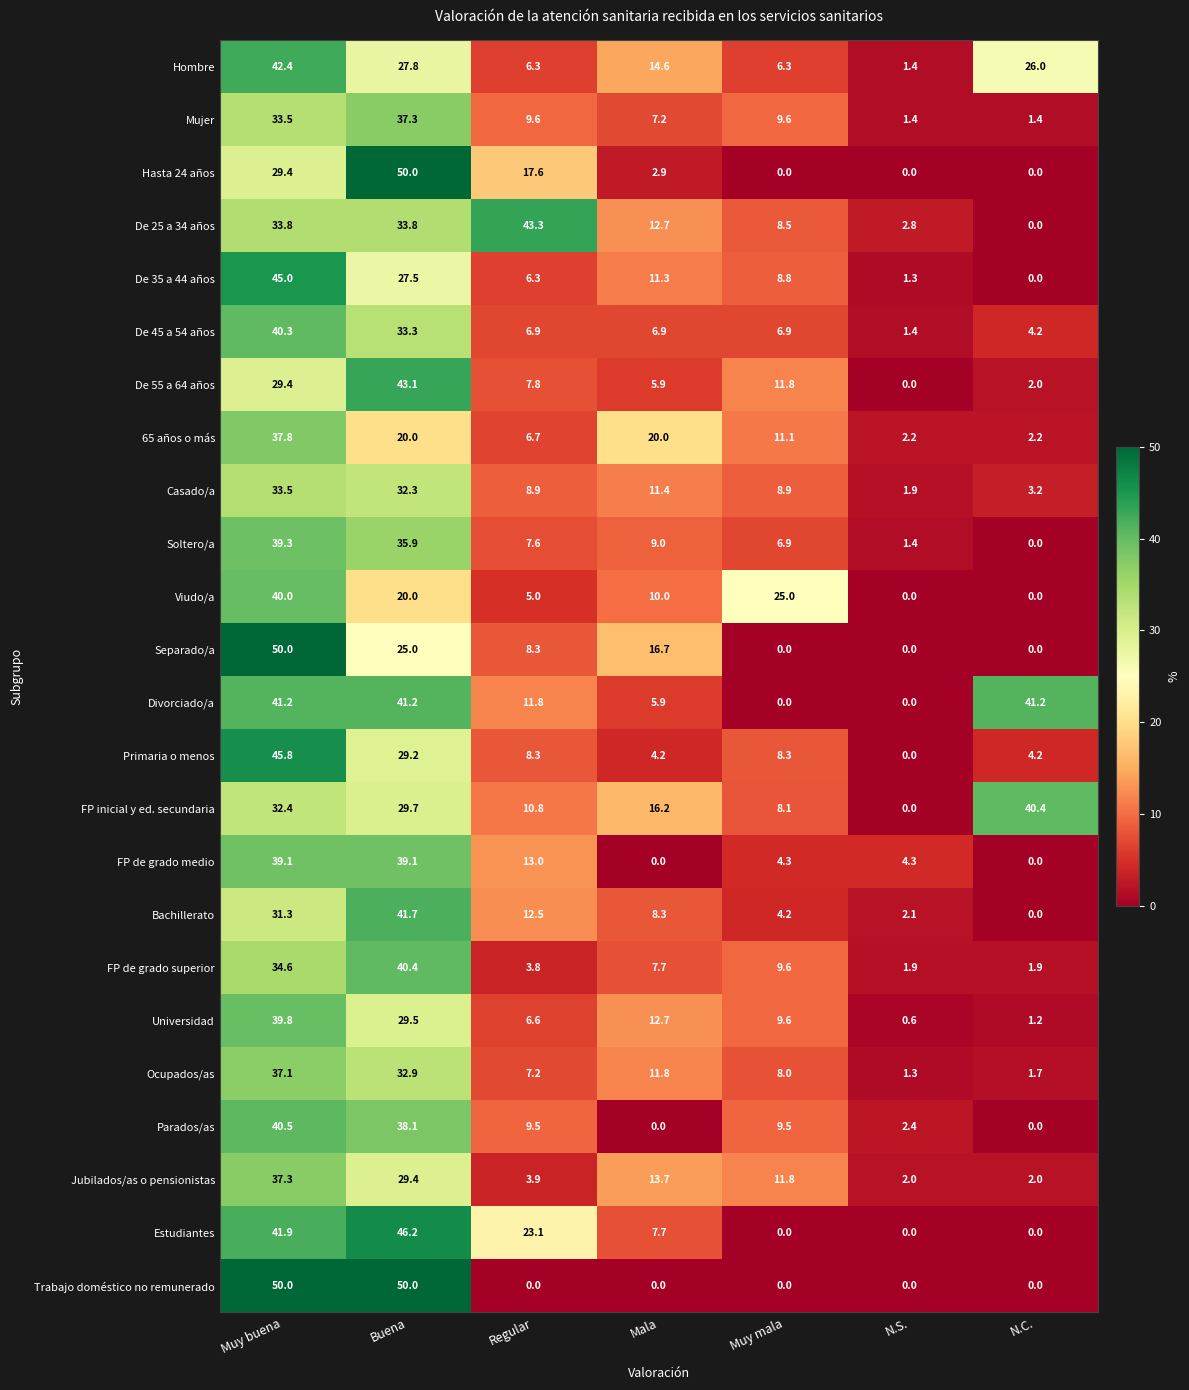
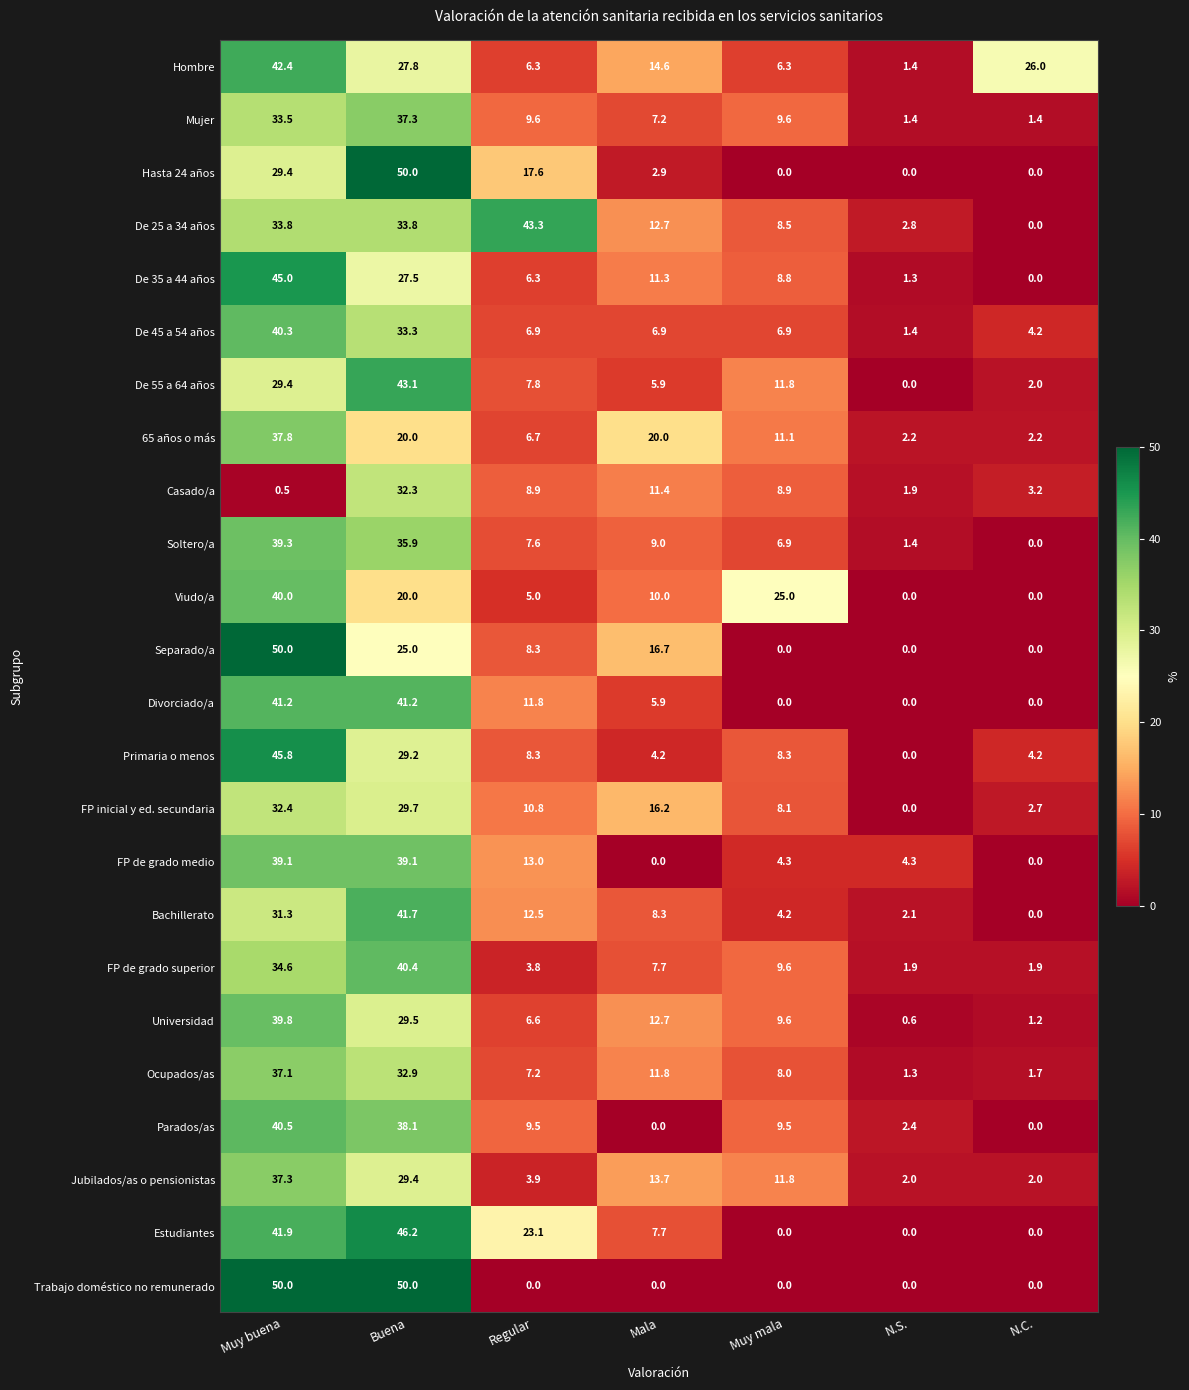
  {
    "Hombre": {
      "Muy buena": 42.4,
      "Buena": 27.8,
      "Regular": 6.3,
      "Mala": 14.6,
      "Muy mala": 6.3,
      "N.S.": 1.4,
      "N.C.": 26.0
    },
    "Mujer": {
      "Muy buena": 33.5,
      "Buena": 37.3,
      "Regular": 9.6,
      "Mala": 7.2,
      "Muy mala": 9.6,
      "N.S.": 1.4,
      "N.C.": 1.4
    },
    "Hasta 24 años": {
      "Muy buena": 29.4,
      "Buena": 50.0,
      "Regular": 17.6,
      "Mala": 2.9,
      "Muy mala": 0.0,
      "N.S.": 0.0,
      "N.C.": 0.0
    },
    "De 25 a 34 años": {
      "Muy buena": 33.8,
      "Buena": 33.8,
      "Regular": 43.3,
      "Mala": 12.7,
      "Muy mala": 8.5,
      "N.S.": 2.8,
      "N.C.": 0.0
    },
    "De 35 a 44 años": {
      "Muy buena": 45.0,
      "Buena": 27.5,
      "Regular": 6.3,
      "Mala": 11.3,
      "Muy mala": 8.8,
      "N.S.": 1.3,
      "N.C.": 0.0
    },
    "De 45 a 54 años": {
      "Muy buena": 40.3,
      "Buena": 33.3,
      "Regular": 6.9,
      "Mala": 6.9,
      "Muy mala": 6.9,
      "N.S.": 1.4,
      "N.C.": 4.2
    },
    "De 55 a 64 años": {
      "Muy buena": 29.4,
      "Buena": 43.1,
      "Regular": 7.8,
      "Mala": 5.9,
      "Muy mala": 11.8,
      "N.S.": 0.0,
      "N.C.": 2.0
    },
    "65 años o más": {
      "Muy buena": 37.8,
      "Buena": 20.0,
      "Regular": 6.7,
      "Mala": 20.0,
      "Muy mala": 11.1,
      "N.S.": 2.2,
      "N.C.": 2.2
    },
    "Casado/a": {
-     "Muy buena": 33.5,
+     "Muy buena": 0.5,
      "Buena": 32.3,
      "Regular": 8.9,
      "Mala": 11.4,
      "Muy mala": 8.9,
      "N.S.": 1.9,
      "N.C.": 3.2
    },
    "Soltero/a": {
      "Muy buena": 39.3,
      "Buena": 35.9,
      "Regular": 7.6,
      "Mala": 9.0,
      "Muy mala": 6.9,
      "N.S.": 1.4,
      "N.C.": 0.0
    },
    "Viudo/a": {
      "Muy buena": 40.0,
      "Buena": 20.0,
      "Regular": 5.0,
      "Mala": 10.0,
      "Muy mala": 25.0,
      "N.S.": 0.0,
      "N.C.": 0.0
    },
    "Separado/a": {
      "Muy buena": 50.0,
      "Buena": 25.0,
      "Regular": 8.3,
      "Mala": 16.7,
      "Muy mala": 0.0,
      "N.S.": 0.0,
      "N.C.": 0.0
    },
    "Divorciado/a": {
      "Muy buena": 41.2,
      "Buena": 41.2,
      "Regular": 11.8,
      "Mala": 5.9,
      "Muy mala": 0.0,
      "N.S.": 0.0,
-     "N.C.": 41.2
+     "N.C.": 0.0
    },
    "Primaria o menos": {
      "Muy buena": 45.8,
      "Buena": 29.2,
      "Regular": 8.3,
      "Mala": 4.2,
      "Muy mala": 8.3,
      "N.S.": 0.0,
      "N.C.": 4.2
    },
    "FP inicial y ed. secundaria": {
      "Muy buena": 32.4,
      "Buena": 29.7,
      "Regular": 10.8,
      "Mala": 16.2,
      "Muy mala": 8.1,
      "N.S.": 0.0,
-     "N.C.": 40.4
+     "N.C.": 2.7
    },
    "FP de grado medio": {
      "Muy buena": 39.1,
      "Buena": 39.1,
      "Regular": 13.0,
      "Mala": 0.0,
      "Muy mala": 4.3,
      "N.S.": 4.3,
      "N.C.": 0.0
    },
    "Bachillerato": {
      "Muy buena": 31.3,
      "Buena": 41.7,
      "Regular": 12.5,
      "Mala": 8.3,
      "Muy mala": 4.2,
      "N.S.": 2.1,
      "N.C.": 0.0
    },
    "FP de grado superior": {
      "Muy buena": 34.6,
      "Buena": 40.4,
      "Regular": 3.8,
      "Mala": 7.7,
      "Muy mala": 9.6,
      "N.S.": 1.9,
      "N.C.": 1.9
    },
    "Universidad": {
      "Muy buena": 39.8,
      "Buena": 29.5,
      "Regular": 6.6,
      "Mala": 12.7,
      "Muy mala": 9.6,
      "N.S.": 0.6,
      "N.C.": 1.2
    },
    "Ocupados/as": {
      "Muy buena": 37.1,
      "Buena": 32.9,
      "Regular": 7.2,
      "Mala": 11.8,
      "Muy mala": 8.0,
      "N.S.": 1.3,
      "N.C.": 1.7
    },
    "Parados/as": {
      "Muy buena": 40.5,
      "Buena": 38.1,
      "Regular": 9.5,
      "Mala": 0.0,
      "Muy mala": 9.5,
      "N.S.": 2.4,
      "N.C.": 0.0
    },
    "Jubilados/as o pensionistas": {
      "Muy buena": 37.3,
      "Buena": 29.4,
      "Regular": 3.9,
      "Mala": 13.7,
      "Muy mala": 11.8,
      "N.S.": 2.0,
      "N.C.": 2.0
    },
    "Estudiantes": {
      "Muy buena": 41.9,
      "Buena": 46.2,
      "Regular": 23.1,
      "Mala": 7.7,
      "Muy mala": 0.0,
      "N.S.": 0.0,
      "N.C.": 0.0
    },
    "Trabajo doméstico no remunerado": {
      "Muy buena": 50.0,
      "Buena": 50.0,
      "Regular": 0.0,
      "Mala": 0.0,
      "Muy mala": 0.0,
      "N.S.": 0.0,
      "N.C.": 0.0
    }
  }
